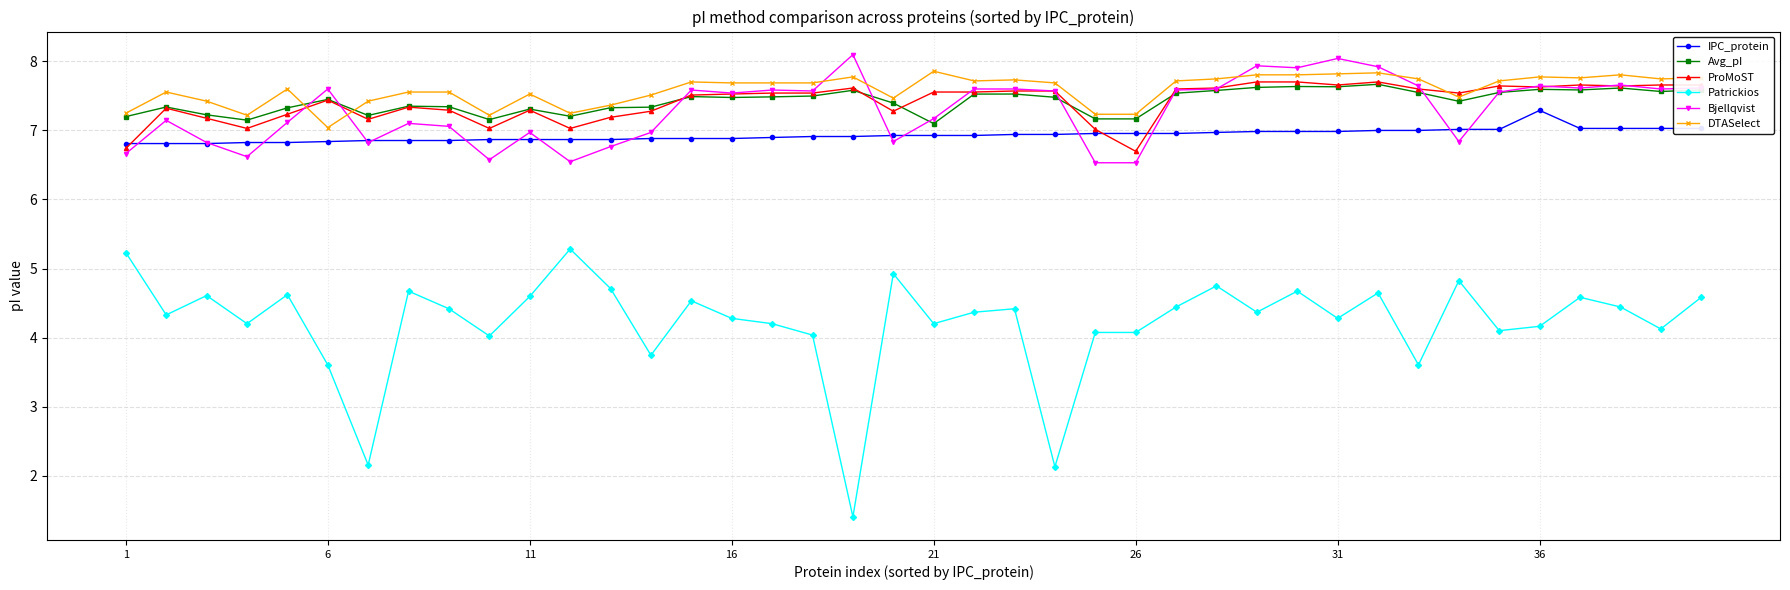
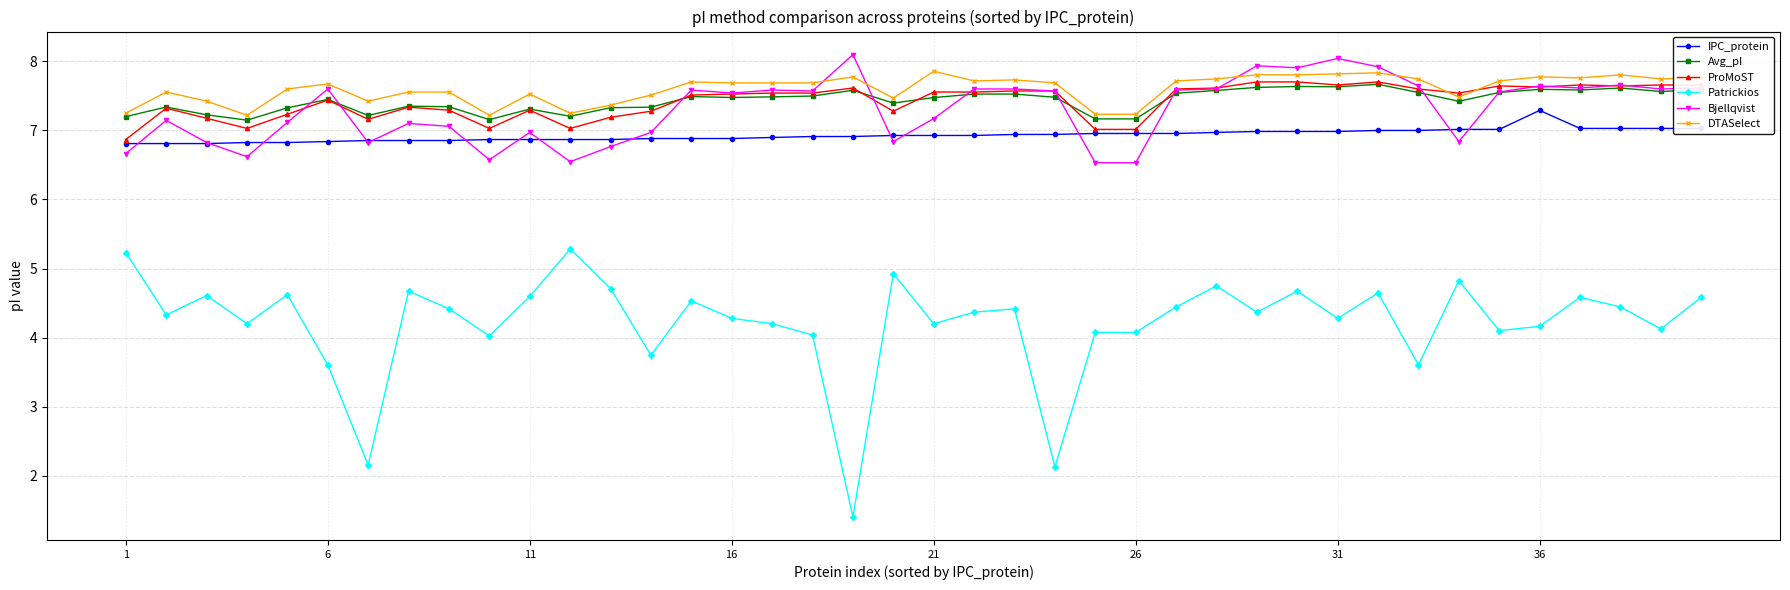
  {
    "IPC_protein": {
      "1": 6.8,
      "6": 6.8,
      "11": 6.9,
      "16": 6.9,
      "21": 6.9,
      "26": 7.0,
      "31": 7.0,
      "36": 7.3
    },
    "Avg_pI": {
      "1": 7.2,
      "16": 7.5,
-     "21": 7.1,
+     "21": 7.5,
      "26": 7.2
    },
    "ProMoST": {
-     "1": 6.7,
+     "1": 6.9,
      "21": 7.6,
-     "26": 6.7
+     "26": 7.0
    },
    "Patrickios": {
      "1": 5.2,
      "6": 3.6,
      "11": 4.6,
      "16": 4.3,
      "21": 4.2,
      "26": 4.1,
      "31": 4.3,
      "36": 4.2
    },
    "Bjellqvist": {
      "1": 6.7,
      "6": 7.6,
      "11": 7.0,
      "21": 7.2,
      "26": 6.5,
      "31": 8.0
    },
    "DTASelect": {
      "1": 7.2,
-     "6": 7.0,
+     "6": 7.7,
      "11": 7.5,
      "16": 7.7,
      "21": 7.9,
      "26": 7.2,
      "31": 7.8,
      "36": 7.8
    }
  }
